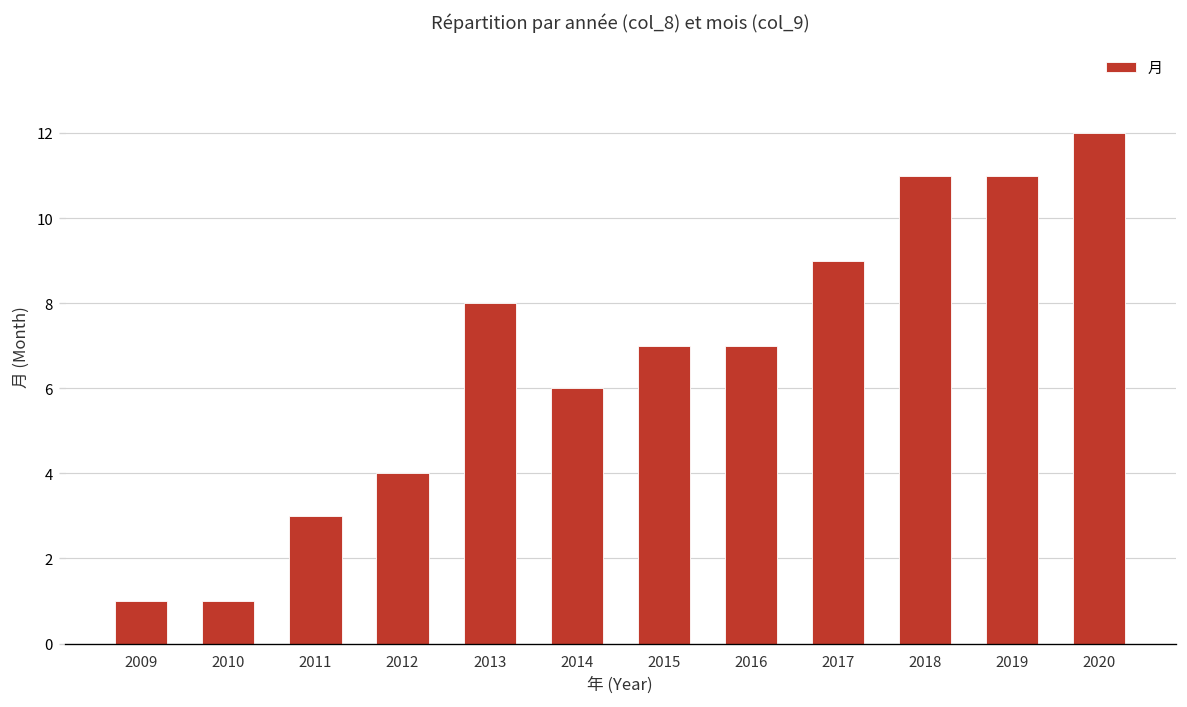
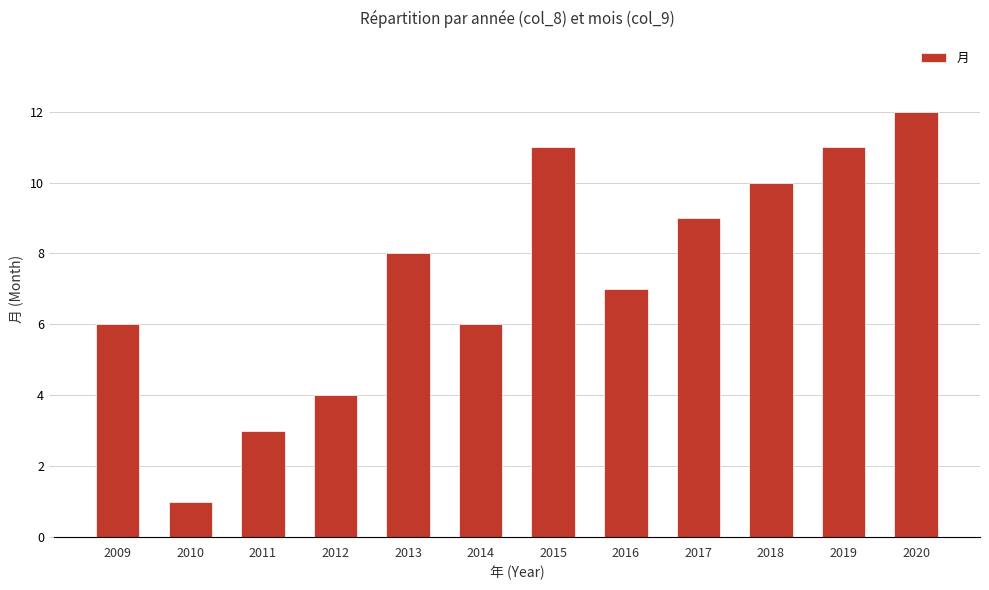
  {
-   "2009": 1,
+   "2009": 6,
    "2010": 1,
    "2011": 3,
    "2012": 4,
    "2013": 8,
    "2014": 6,
-   "2015": 7,
+   "2015": 11,
    "2016": 7,
    "2017": 9,
-   "2018": 11,
+   "2018": 10,
    "2019": 11,
    "2020": 12
  }
